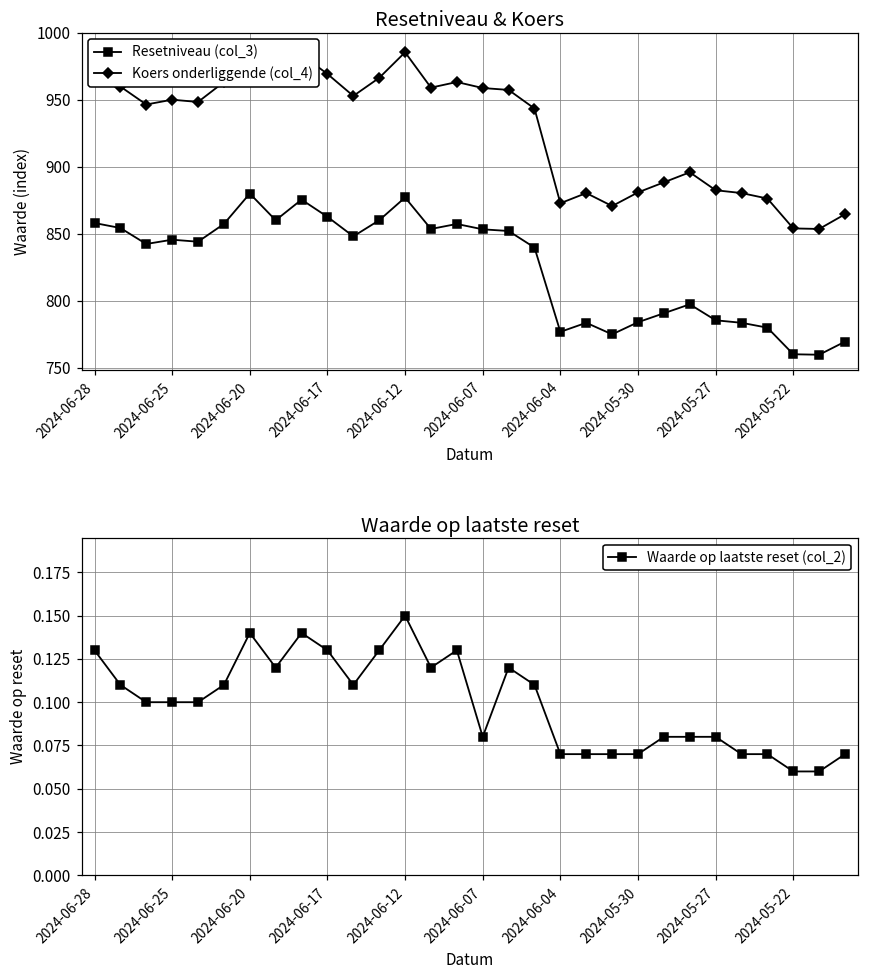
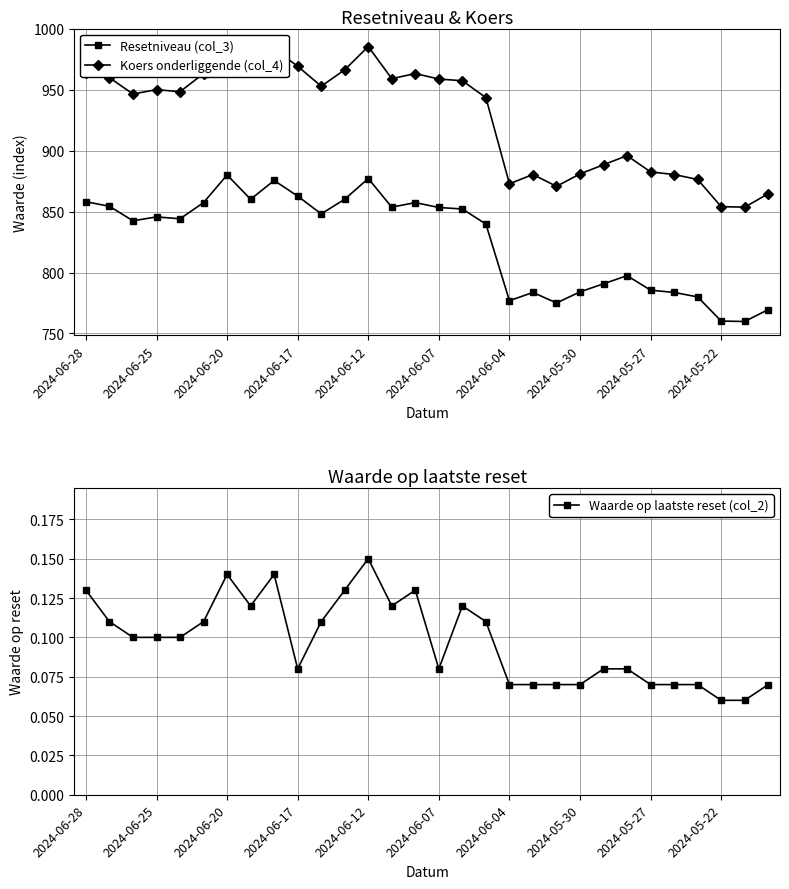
  {
    "Waarde op laatste reset": {
      "2024-06-28": 0.13,
      "2024-06-25": 0.10,
      "2024-06-20": 0.14,
-     "2024-06-17": 0.13,
+     "2024-06-17": 0.08,
      "2024-06-12": 0.15,
      "2024-06-07": 0.08,
      "2024-06-04": 0.07,
      "2024-05-30": 0.07,
-     "2024-05-27": 0.08,
+     "2024-05-27": 0.07,
      "2024-05-22": 0.06
    }
  }
